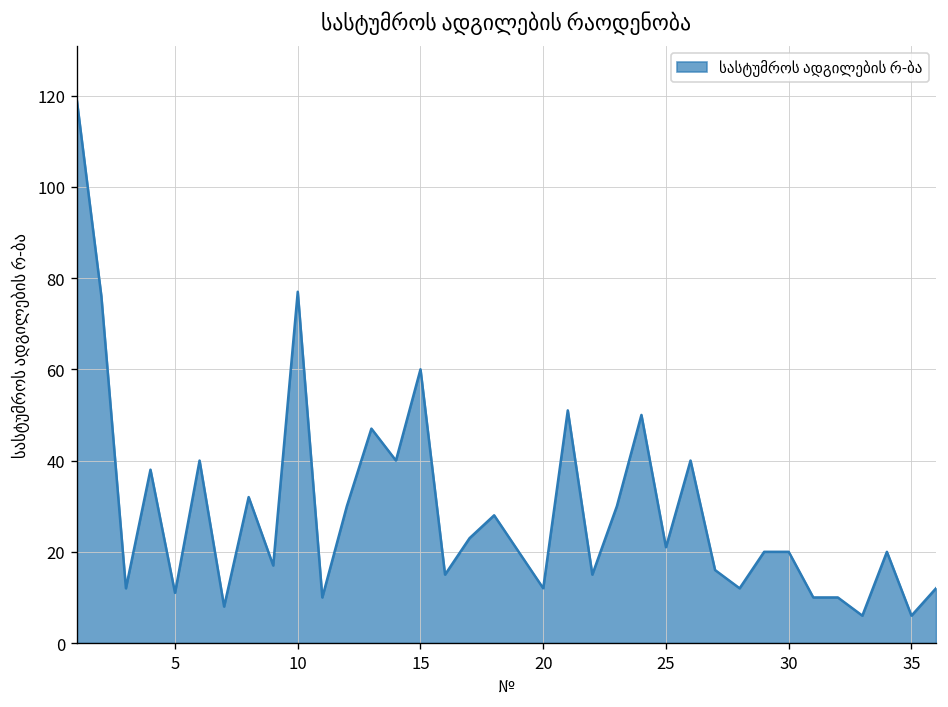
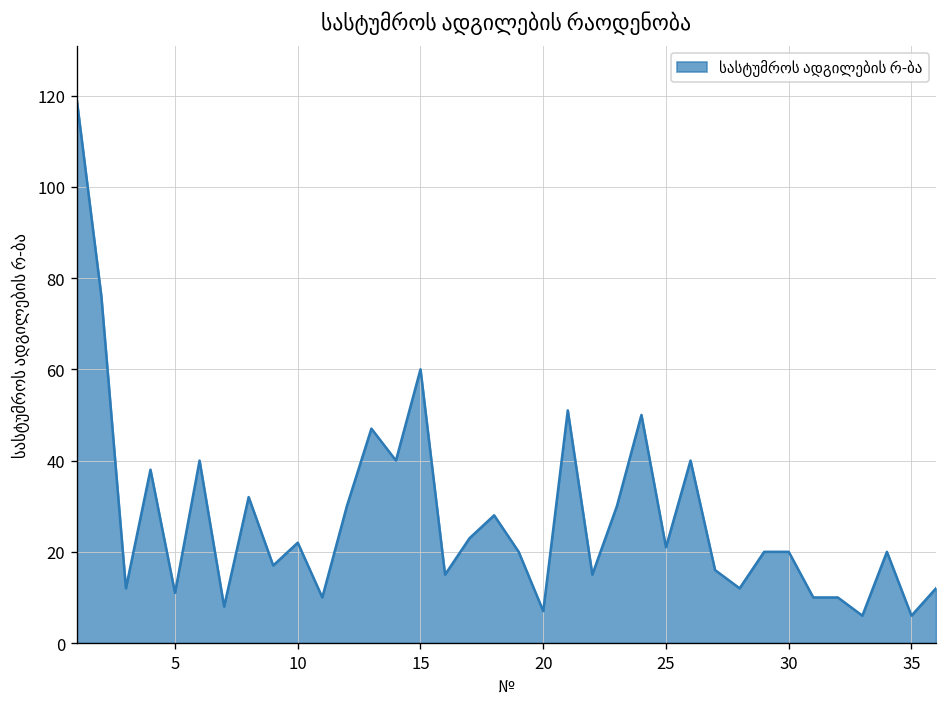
  {
    "5": 11,
-   "10": 77,
+   "10": 22,
    "15": 60,
-   "20": 12,
+   "20": 7,
    "25": 21,
    "30": 20,
    "35": 6
  }
